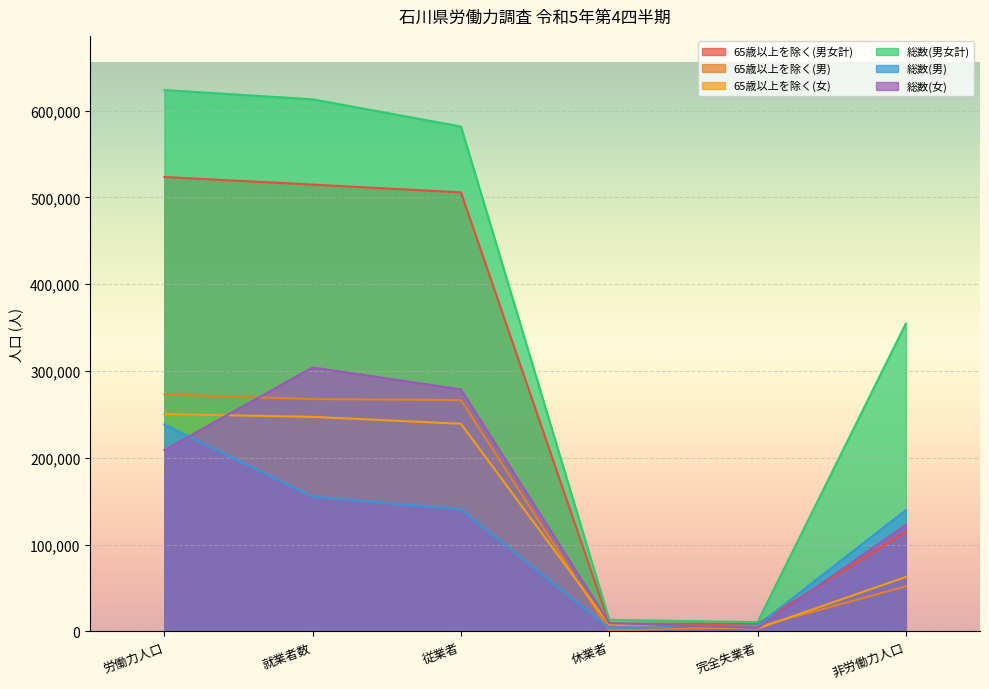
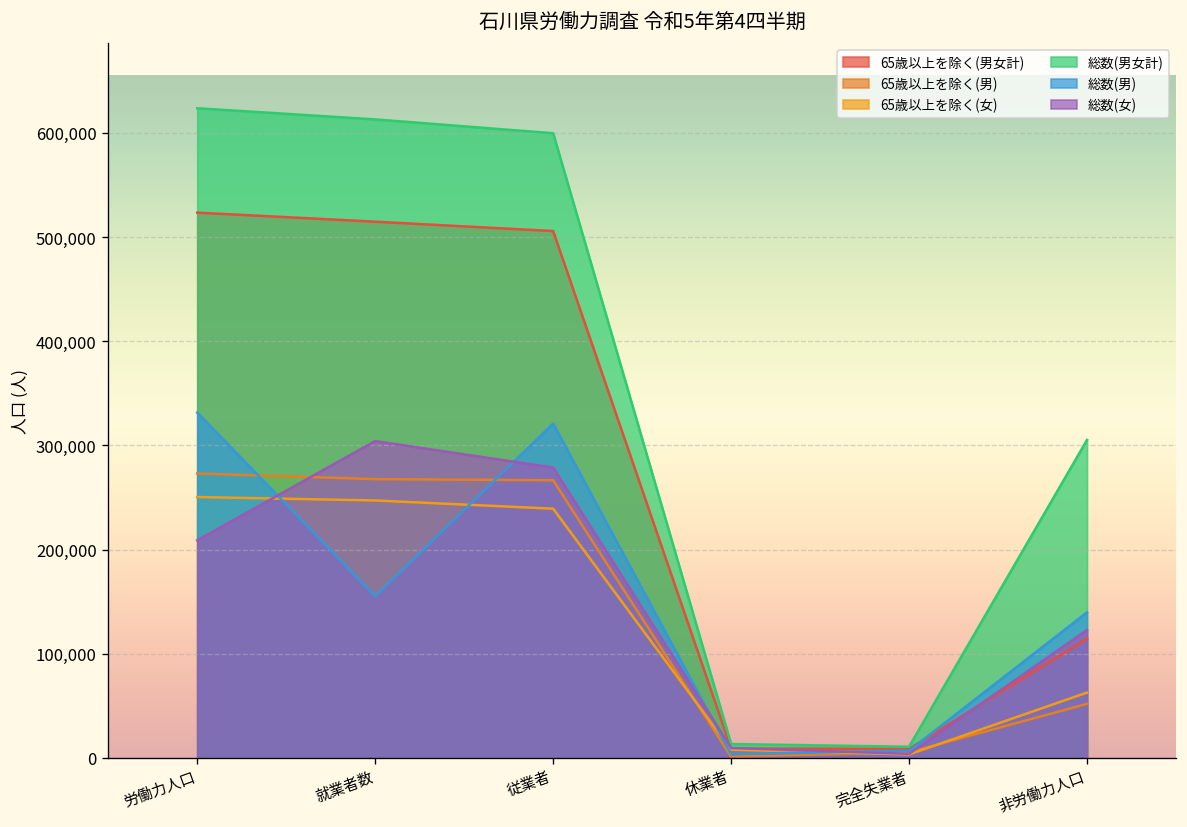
  {
    "総数(男女計)": {
      "労働力人口": "620,000",
      "就業者数": "610,000",
-     "従業者": "580,000",
+     "従業者": "600,000",
      "休業者": "10,000",
-     "非労働力人口": "350,000"
+     "非労働力人口": "310,000"
    },
    "総数(男)": {
-     "労働力人口": "240,000",
+     "労働力人口": "330,000",
      "就業者数": "160,000",
-     "従業者": "140,000",
+     "従業者": "320,000",
      "非労働力人口": "140,000"
    },
    "総数(女)": {
      "労働力人口": "210,000",
      "就業者数": "300,000",
      "従業者": "280,000",
      "非労働力人口": "120,000"
    }
  }
